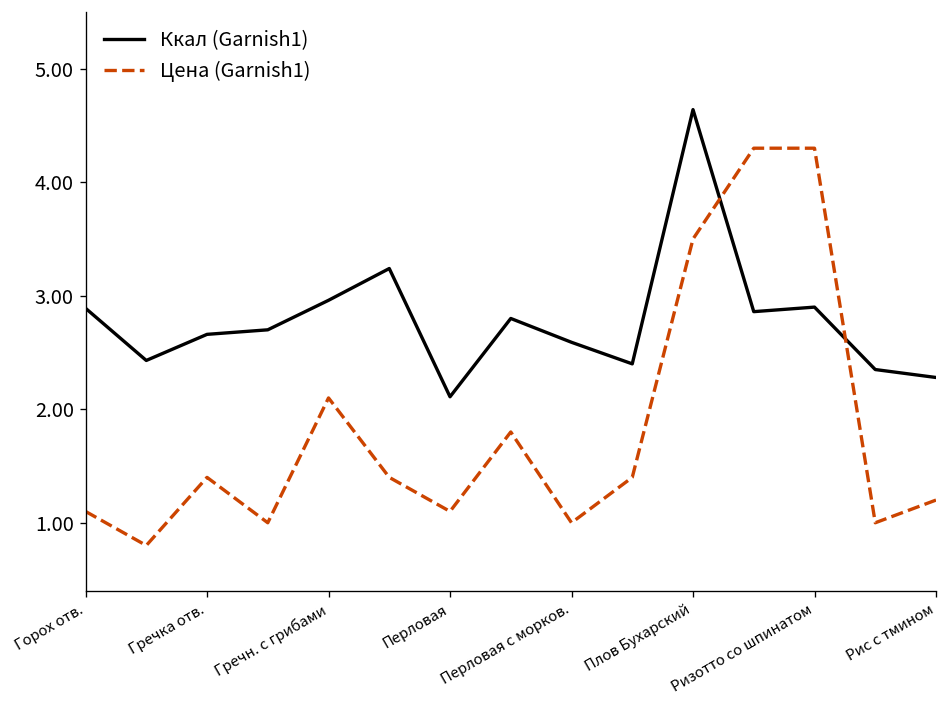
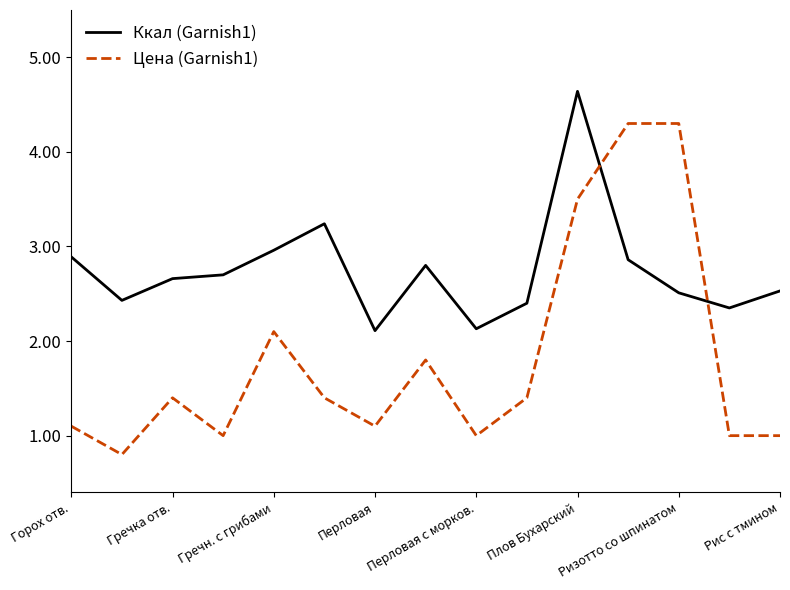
  {
    "Ккал (Garnish1)": {
      "Горох отв.": 2.9,
      "Гречка отв.": 2.7,
      "Гречн. с грибами": 3.0,
      "Перловая": 2.1,
-     "Перловая с морков.": 2.6,
+     "Перловая с морков.": 2.1,
      "Плов Бухарский": 4.6,
-     "Ризотто со шпинатом": 2.9,
-     "Рис с тмином": 2.3
+     "Ризотто со шпинатом": 2.5,
+     "Рис с тмином": 2.5
    },
    "Цена (Garnish1)": {
      "Горох отв.": 1.1,
      "Гречка отв.": 1.4,
      "Гречн. с грибами": 2.1,
      "Перловая": 1.1,
      "Перловая с морков.": 1.0,
      "Плов Бухарский": 3.5,
      "Ризотто со шпинатом": 4.3,
-     "Рис с тмином": 1.2
+     "Рис с тмином": 1.0
    }
  }
